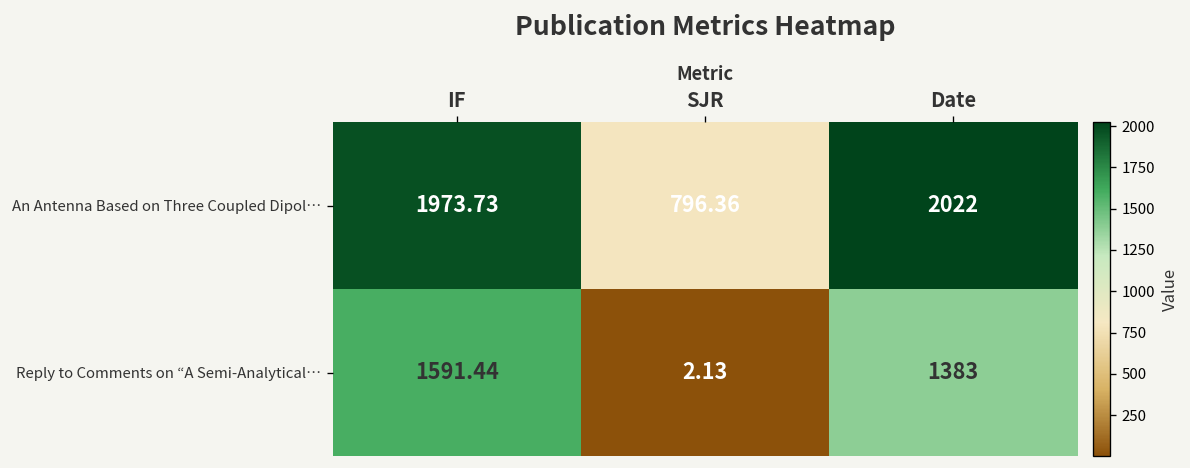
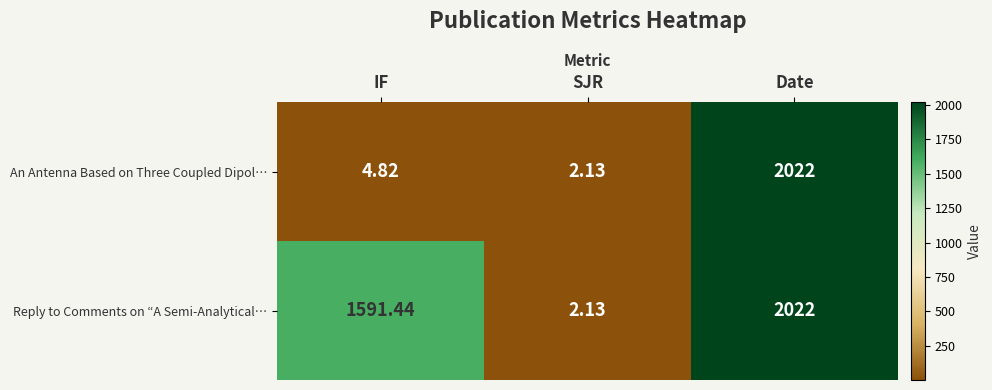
  {
    "An Antenna Based on Three Coupled Dipol…": {
-     "IF": 1973.73,
-     "SJR": 796.36,
+     "IF": 4.82,
+     "SJR": 2.13,
      "Date": 2022
    },
    "Reply to Comments on “A Semi-Analytical…": {
      "IF": 1591.44,
      "SJR": 2.13,
-     "Date": 1383
+     "Date": 2022
    }
  }
